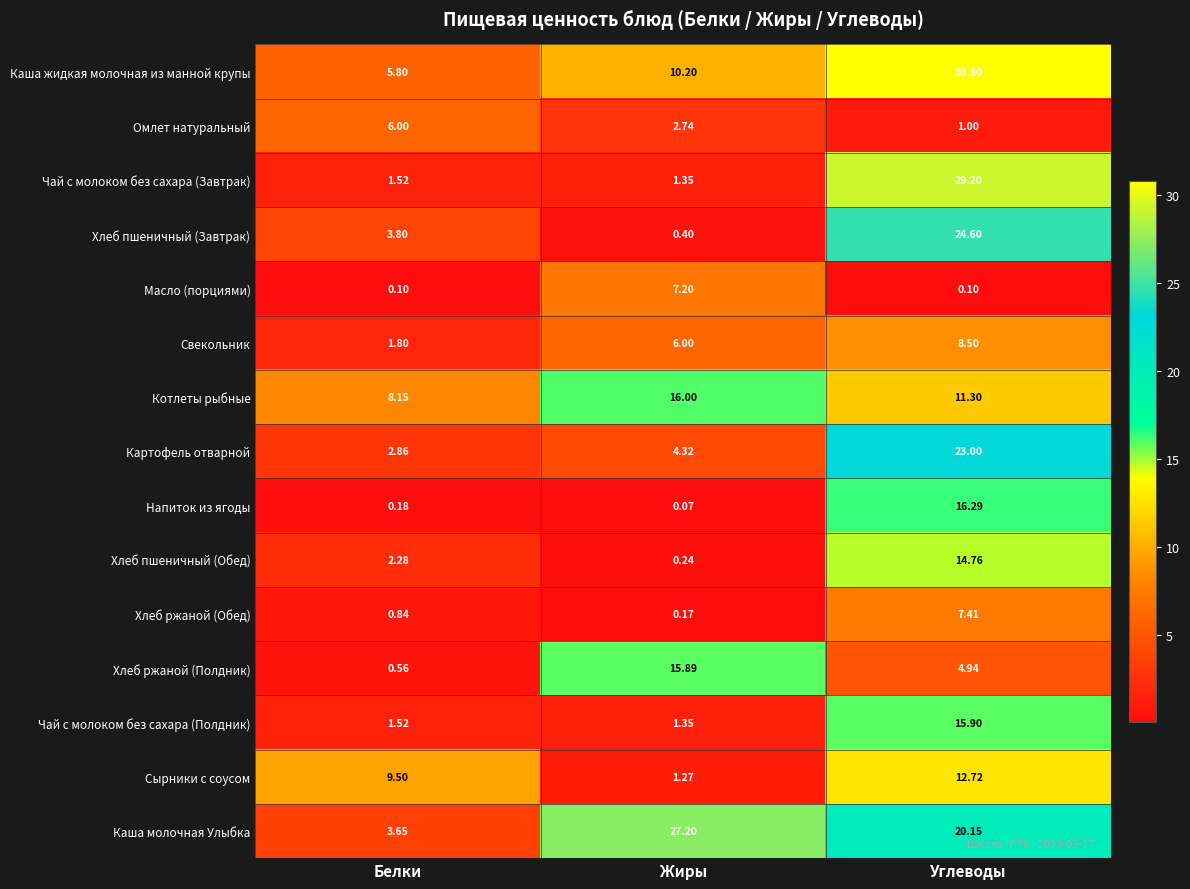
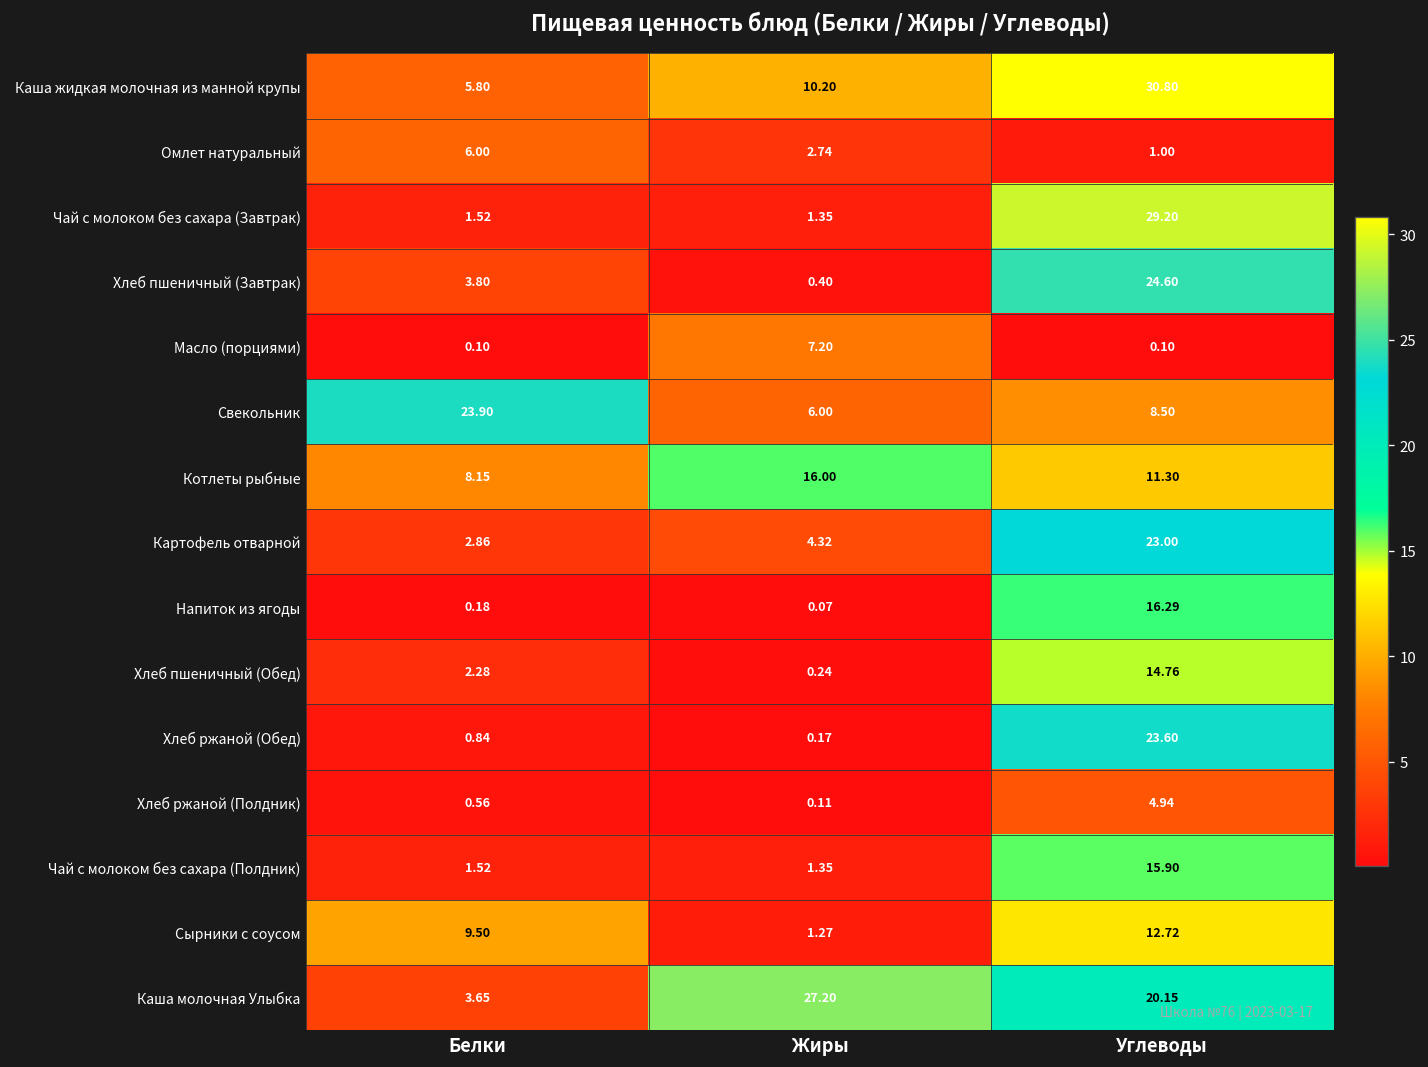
  {
    "Каша жидкая молочная из манной крупы": {
      "Белки": 5.80,
      "Жиры": 10.20,
      "Углеводы": 30.80
    },
    "Омлет натуральный": {
      "Белки": 6.00,
      "Жиры": 2.74,
      "Углеводы": 1.00
    },
    "Чай с молоком без сахара (Завтрак)": {
      "Белки": 1.52,
      "Жиры": 1.35,
      "Углеводы": 29.20
    },
    "Хлеб пшеничный (Завтрак)": {
      "Белки": 3.80,
      "Жиры": 0.40,
      "Углеводы": 24.60
    },
    "Масло (порциями)": {
      "Белки": 0.10,
      "Жиры": 7.20,
      "Углеводы": 0.10
    },
    "Свекольник": {
-     "Белки": 1.80,
+     "Белки": 23.90,
      "Жиры": 6.00,
      "Углеводы": 8.50
    },
    "Котлеты рыбные": {
      "Белки": 8.15,
      "Жиры": 16.00,
      "Углеводы": 11.30
    },
    "Картофель отварной": {
      "Белки": 2.86,
      "Жиры": 4.32,
      "Углеводы": 23.00
    },
    "Напиток из ягоды": {
      "Белки": 0.18,
      "Жиры": 0.07,
      "Углеводы": 16.29
    },
    "Хлеб пшеничный (Обед)": {
      "Белки": 2.28,
      "Жиры": 0.24,
      "Углеводы": 14.76
    },
    "Хлеб ржаной (Обед)": {
      "Белки": 0.84,
      "Жиры": 0.17,
-     "Углеводы": 7.41
+     "Углеводы": 23.60
    },
    "Хлеб ржаной (Полдник)": {
      "Белки": 0.56,
-     "Жиры": 15.89,
+     "Жиры": 0.11,
      "Углеводы": 4.94
    },
    "Чай с молоком без сахара (Полдник)": {
      "Белки": 1.52,
      "Жиры": 1.35,
      "Углеводы": 15.90
    },
    "Сырники с соусом": {
      "Белки": 9.50,
      "Жиры": 1.27,
      "Углеводы": 12.72
    },
    "Каша молочная Улыбка": {
      "Белки": 3.65,
      "Жиры": 27.20
    }
  }
